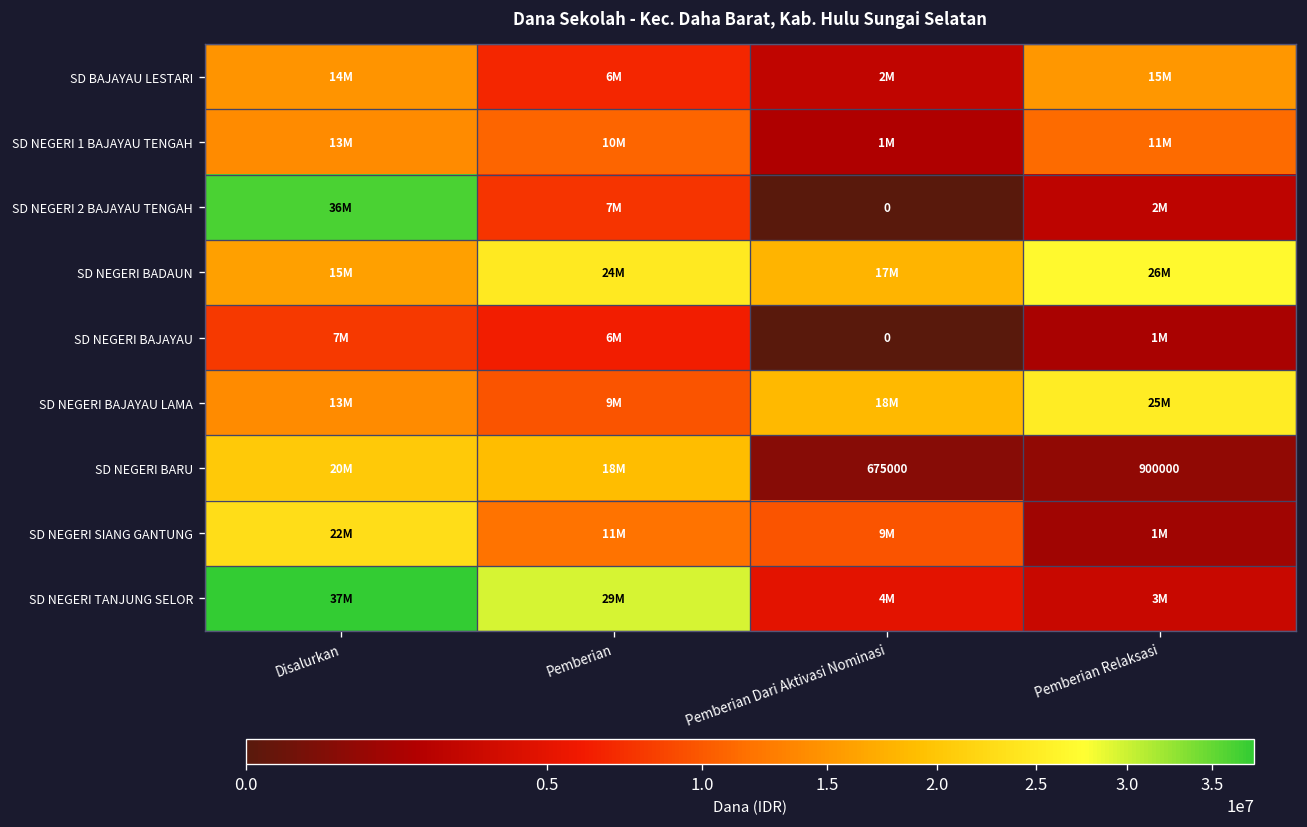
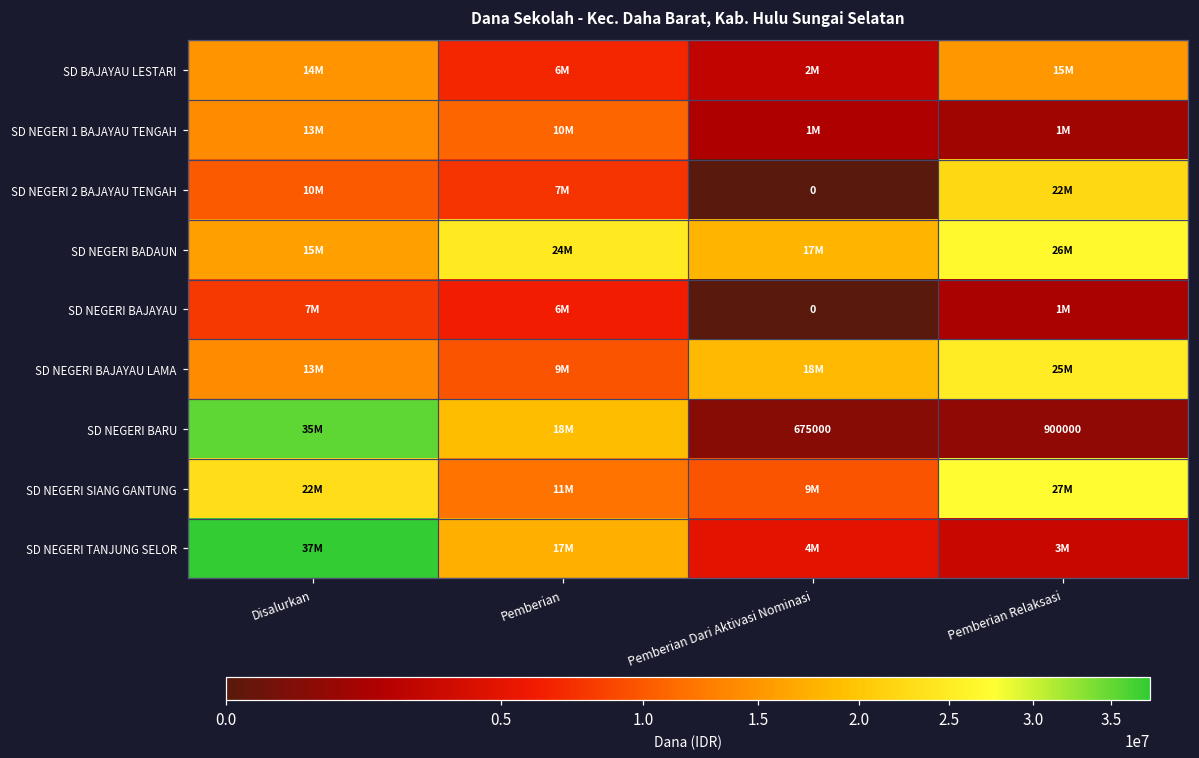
  {
    "SD BAJAYAU LESTARI": {
      "Disalurkan": "14M",
      "Pemberian": "6M",
      "Pemberian Dari Aktivasi Nominasi": "2M",
      "Pemberian Relaksasi": "15M"
    },
    "SD NEGERI 1 BAJAYAU TENGAH": {
      "Disalurkan": "13M",
      "Pemberian": "10M",
      "Pemberian Dari Aktivasi Nominasi": "1M",
-     "Pemberian Relaksasi": "11M"
+     "Pemberian Relaksasi": "1M"
    },
    "SD NEGERI 2 BAJAYAU TENGAH": {
-     "Disalurkan": "36M",
+     "Disalurkan": "10M",
      "Pemberian": "7M",
      "Pemberian Dari Aktivasi Nominasi": "0",
-     "Pemberian Relaksasi": "2M"
+     "Pemberian Relaksasi": "22M"
    },
    "SD NEGERI BADAUN": {
      "Disalurkan": "15M",
      "Pemberian": "24M",
      "Pemberian Dari Aktivasi Nominasi": "17M",
      "Pemberian Relaksasi": "26M"
    },
    "SD NEGERI BAJAYAU": {
      "Disalurkan": "7M",
      "Pemberian": "6M",
      "Pemberian Dari Aktivasi Nominasi": "0",
      "Pemberian Relaksasi": "1M"
    },
    "SD NEGERI BAJAYAU LAMA": {
      "Disalurkan": "13M",
      "Pemberian": "9M",
      "Pemberian Dari Aktivasi Nominasi": "18M",
      "Pemberian Relaksasi": "25M"
    },
    "SD NEGERI BARU": {
-     "Disalurkan": "20M",
+     "Disalurkan": "35M",
      "Pemberian": "18M",
      "Pemberian Dari Aktivasi Nominasi": "675000",
      "Pemberian Relaksasi": "900000"
    },
    "SD NEGERI SIANG GANTUNG": {
      "Disalurkan": "22M",
      "Pemberian": "11M",
      "Pemberian Dari Aktivasi Nominasi": "9M",
-     "Pemberian Relaksasi": "1M"
+     "Pemberian Relaksasi": "27M"
    },
    "SD NEGERI TANJUNG SELOR": {
      "Disalurkan": "37M",
-     "Pemberian": "29M",
+     "Pemberian": "17M",
      "Pemberian Dari Aktivasi Nominasi": "4M",
      "Pemberian Relaksasi": "3M"
    }
  }
